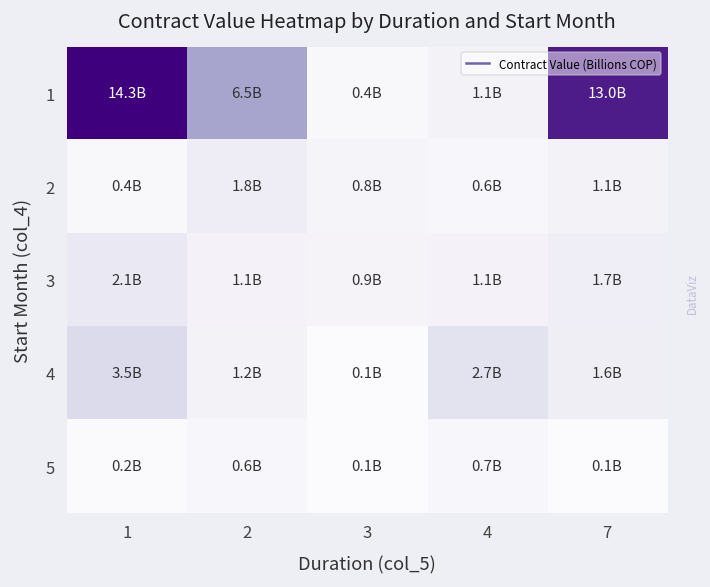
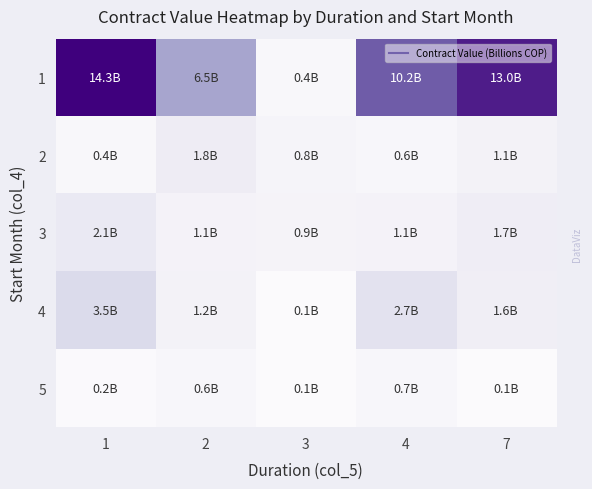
  {
    "1": {
      "1": "14.3B",
      "2": "6.5B",
      "3": "0.4B",
-     "4": "1.1B",
+     "4": "10.2B",
      "7": "13.0B"
    },
    "2": {
      "1": "0.4B",
      "2": "1.8B",
      "3": "0.8B",
      "4": "0.6B",
      "7": "1.1B"
    },
    "3": {
      "1": "2.1B",
      "2": "1.1B",
      "3": "0.9B",
      "4": "1.1B",
      "7": "1.7B"
    },
    "4": {
      "1": "3.5B",
      "2": "1.2B",
      "3": "0.1B",
      "4": "2.7B",
      "7": "1.6B"
    },
    "5": {
      "1": "0.2B",
      "2": "0.6B",
      "3": "0.1B",
      "4": "0.7B",
      "7": "0.1B"
    }
  }
